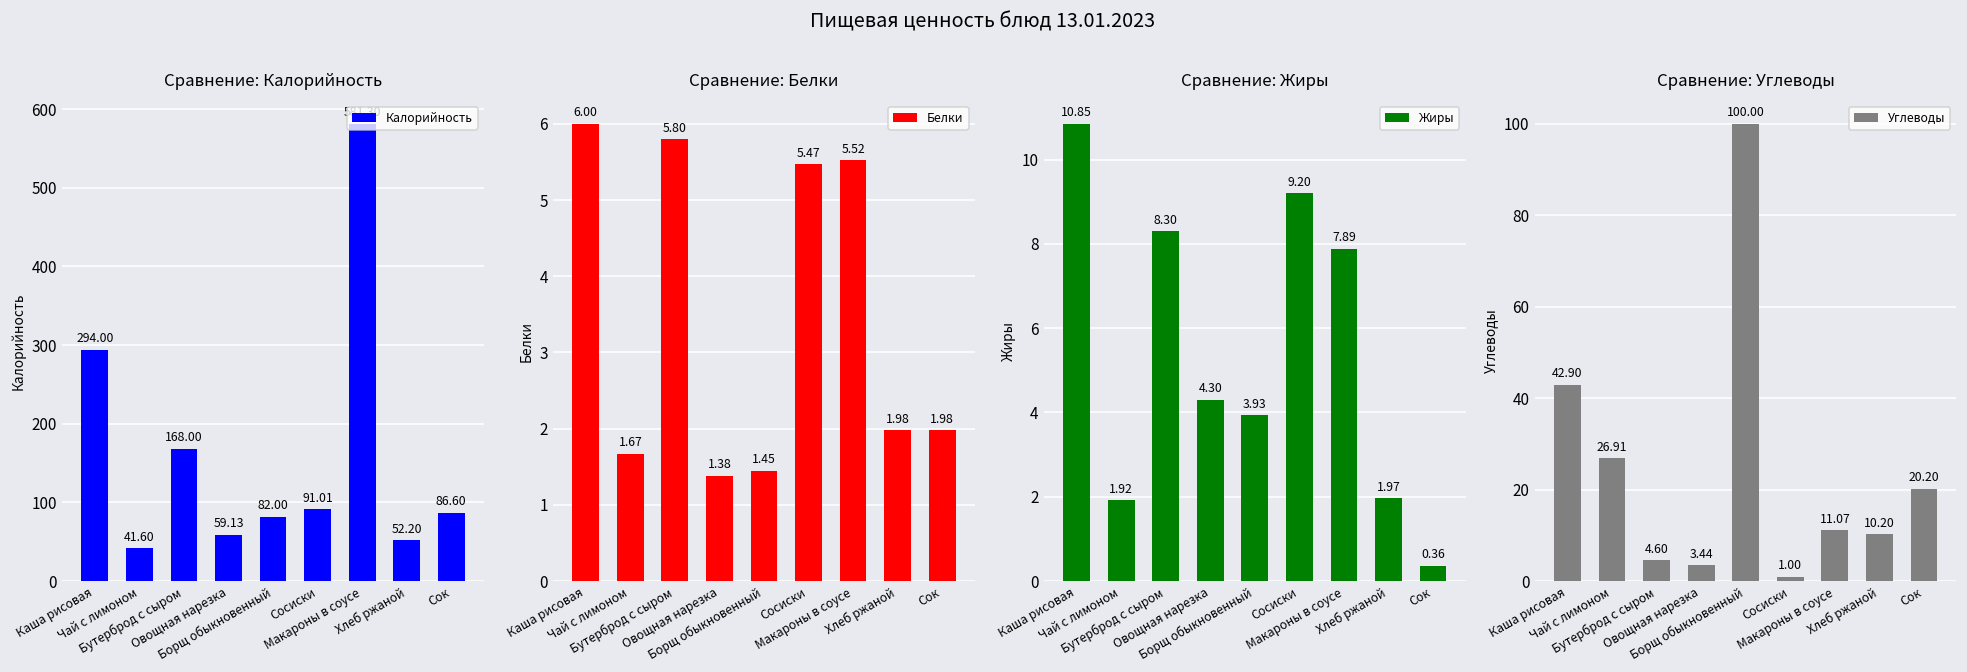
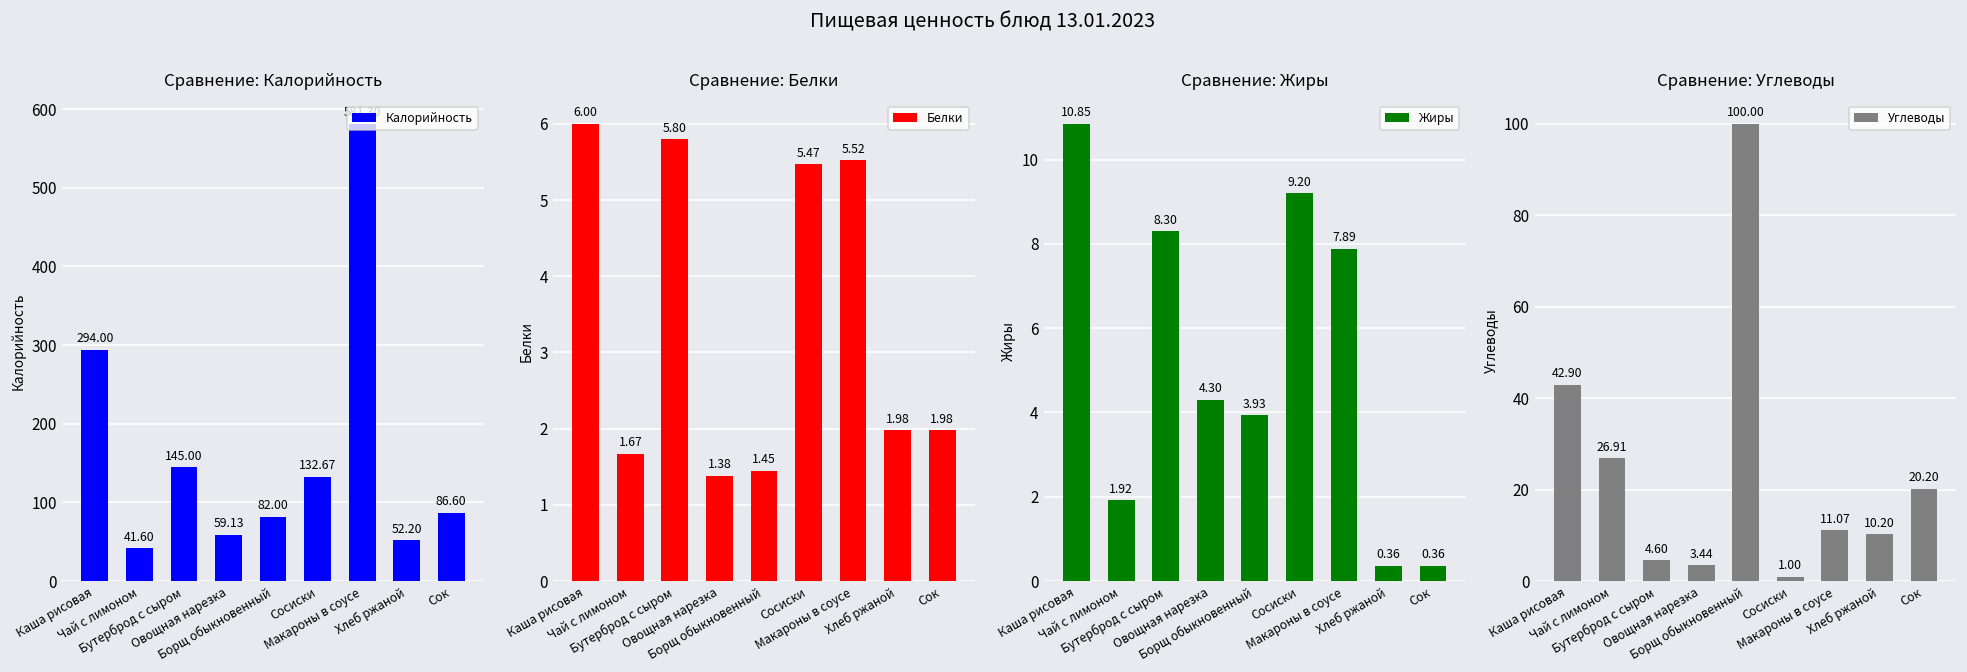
  {
    "Сравнение: Калорийность": {
      "Каша рисовая": 294.00,
      "Чай с лимоном": 41.60,
-     "Бутерброд с сыром": 168.00,
+     "Бутерброд с сыром": 145.00,
      "Овощная нарезка": 59.13,
      "Борщ обыкновенный": 82.00,
-     "Сосиски": 91.01,
+     "Сосиски": 132.67,
      "Хлеб ржаной": 52.20,
      "Сок": 86.60
    },
    "Сравнение: Белки": {
      "Каша рисовая": 6.00,
      "Чай с лимоном": 1.67,
      "Бутерброд с сыром": 5.80,
      "Овощная нарезка": 1.38,
      "Борщ обыкновенный": 1.45,
      "Сосиски": 5.47,
      "Макароны в соусе": 5.52,
      "Хлеб ржаной": 1.98,
      "Сок": 1.98
    },
    "Сравнение: Жиры": {
      "Каша рисовая": 10.85,
      "Чай с лимоном": 1.92,
      "Бутерброд с сыром": 8.30,
      "Овощная нарезка": 4.30,
      "Борщ обыкновенный": 3.93,
      "Сосиски": 9.20,
      "Макароны в соусе": 7.89,
-     "Хлеб ржаной": 1.97,
+     "Хлеб ржаной": 0.36,
      "Сок": 0.36
    },
    "Сравнение: Углеводы": {
      "Каша рисовая": 42.90,
      "Чай с лимоном": 26.91,
      "Бутерброд с сыром": 4.60,
      "Овощная нарезка": 3.44,
      "Борщ обыкновенный": 100.00,
      "Сосиски": 1.00,
      "Макароны в соусе": 11.07,
      "Хлеб ржаной": 10.20,
      "Сок": 20.20
    }
  }
